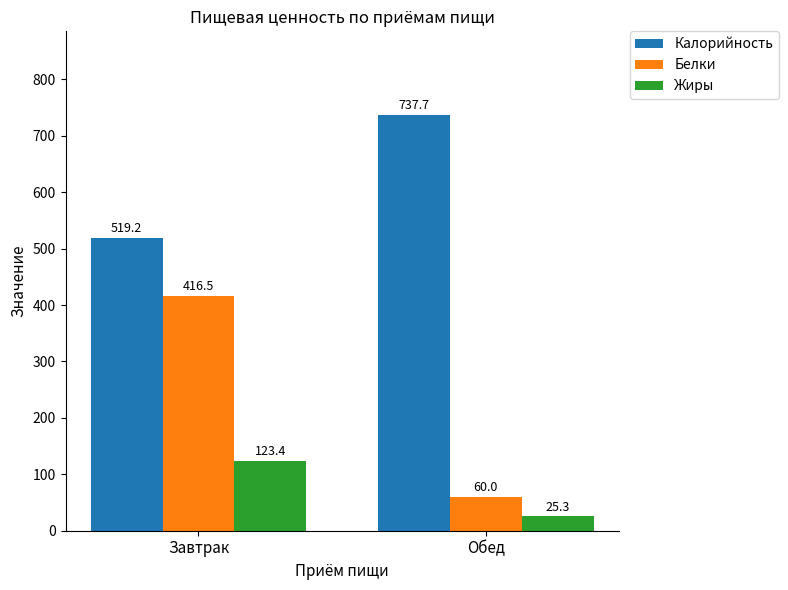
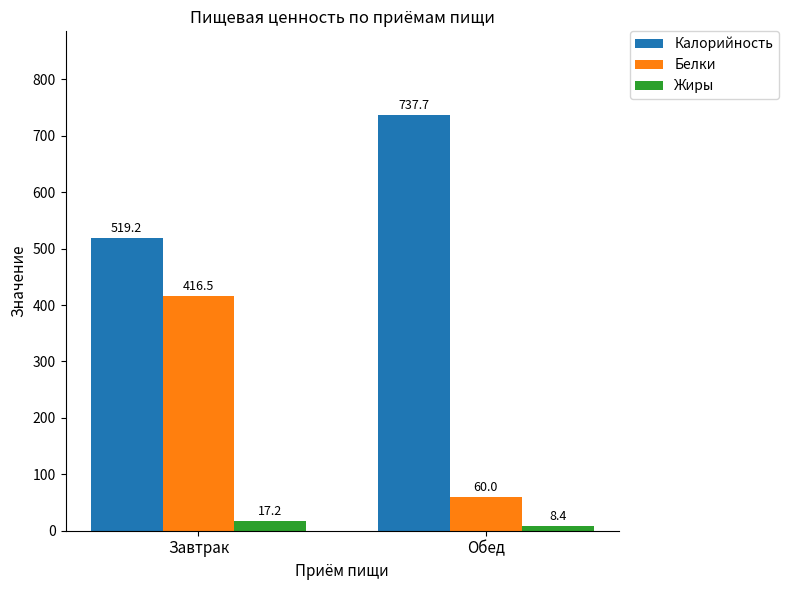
  {
    "Калорийность": {
      "Завтрак": 519.2,
      "Обед": 737.7
    },
    "Белки": {
      "Завтрак": 416.5,
      "Обед": 60.0
    },
    "Жиры": {
-     "Завтрак": 123.4,
-     "Обед": 25.3
+     "Завтрак": 17.2,
+     "Обед": 8.4
    }
  }
